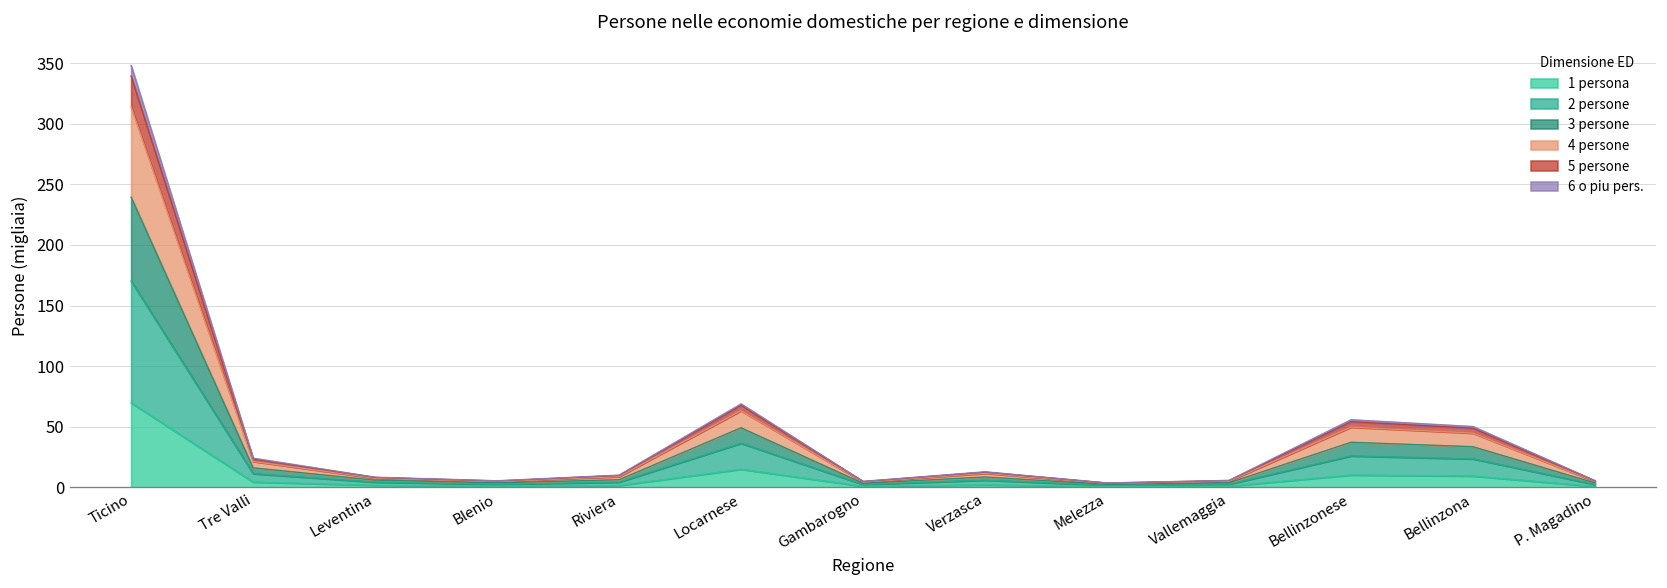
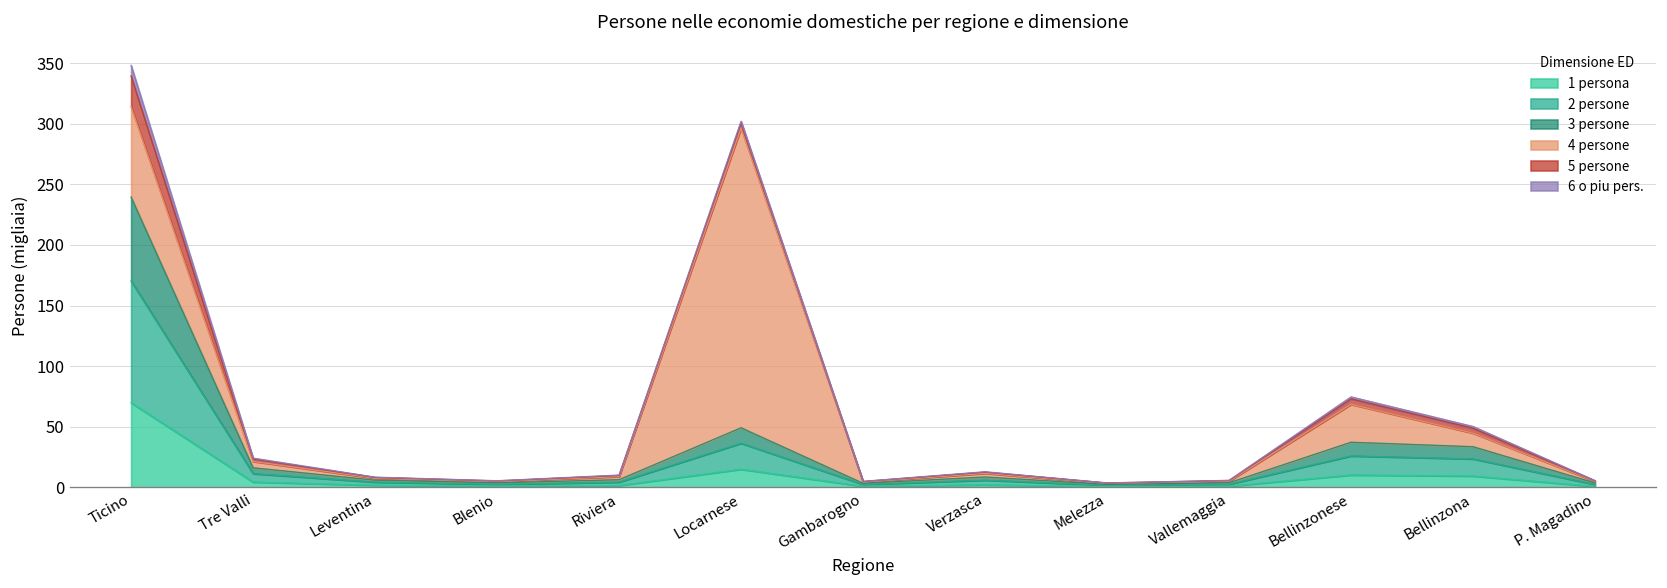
  {
    "4 persone": {
      "Ticino": 74,
-     "Locarnese": 14,
-     "Bellinzonese": 12,
+     "Locarnese": 247,
+     "Bellinzonese": 31,
      "Bellinzona": 11
    },
    "5 persone": {
      "Ticino": 25
    },
    "6 o piu pers.": {
      "Ticino": 9
    }
  }
